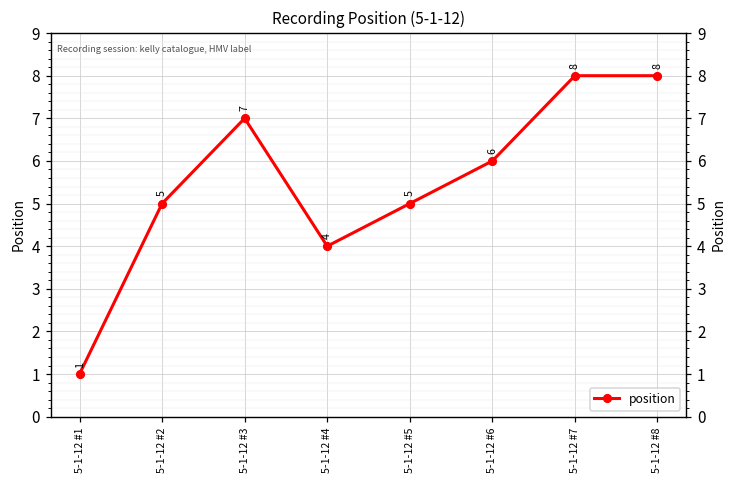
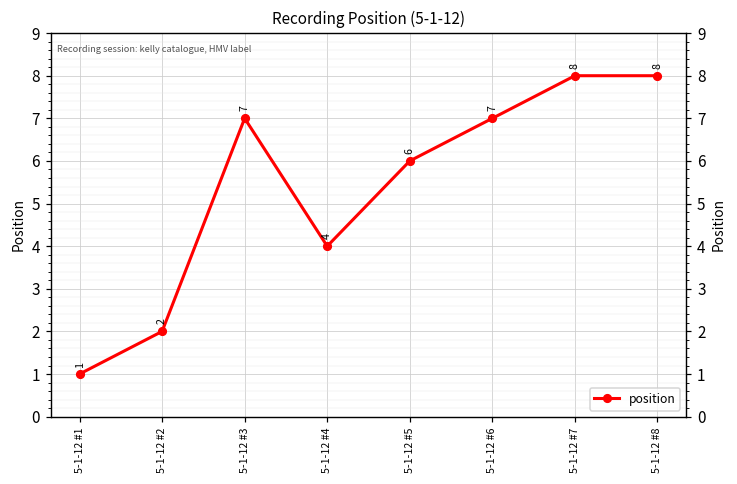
  {
    "5-1-12 #1": 1,
-   "5-1-12 #2": 5,
+   "5-1-12 #2": 2,
    "5-1-12 #3": 7,
    "5-1-12 #4": 4,
-   "5-1-12 #5": 5,
-   "5-1-12 #6": 6,
+   "5-1-12 #5": 6,
+   "5-1-12 #6": 7,
    "5-1-12 #7": 8,
    "5-1-12 #8": 8
  }
